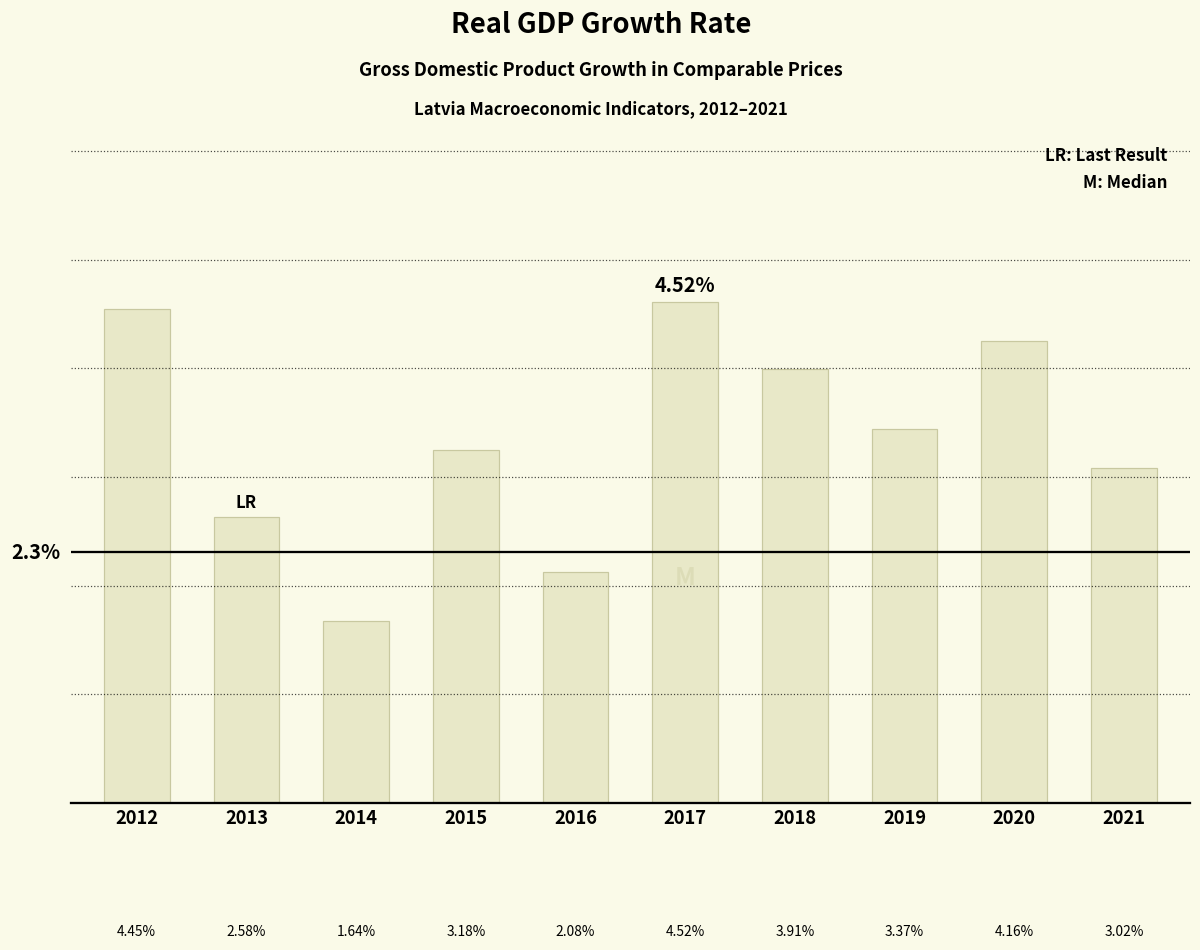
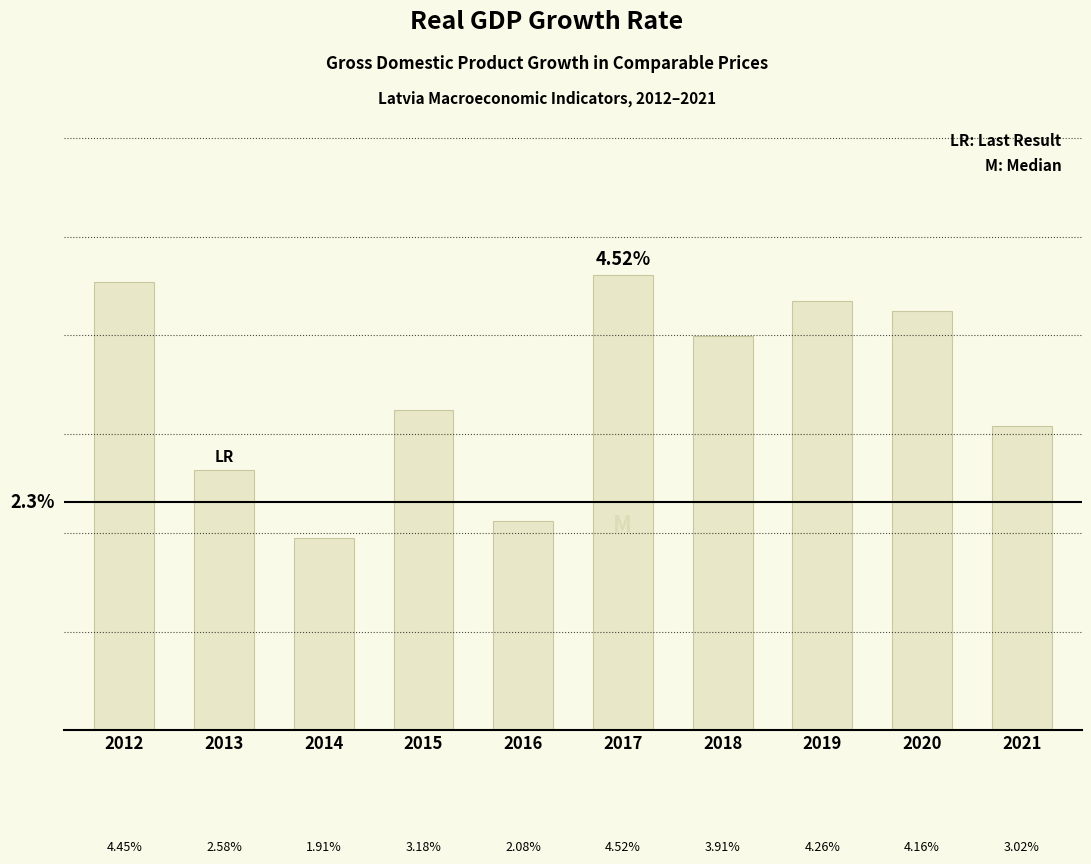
  {
-   "2014": "1.64%",
+   "2014": "1.91%",
    "2017": "4.52%",
-   "2019": "3.37%"
+   "2019": "4.26%"
  }
